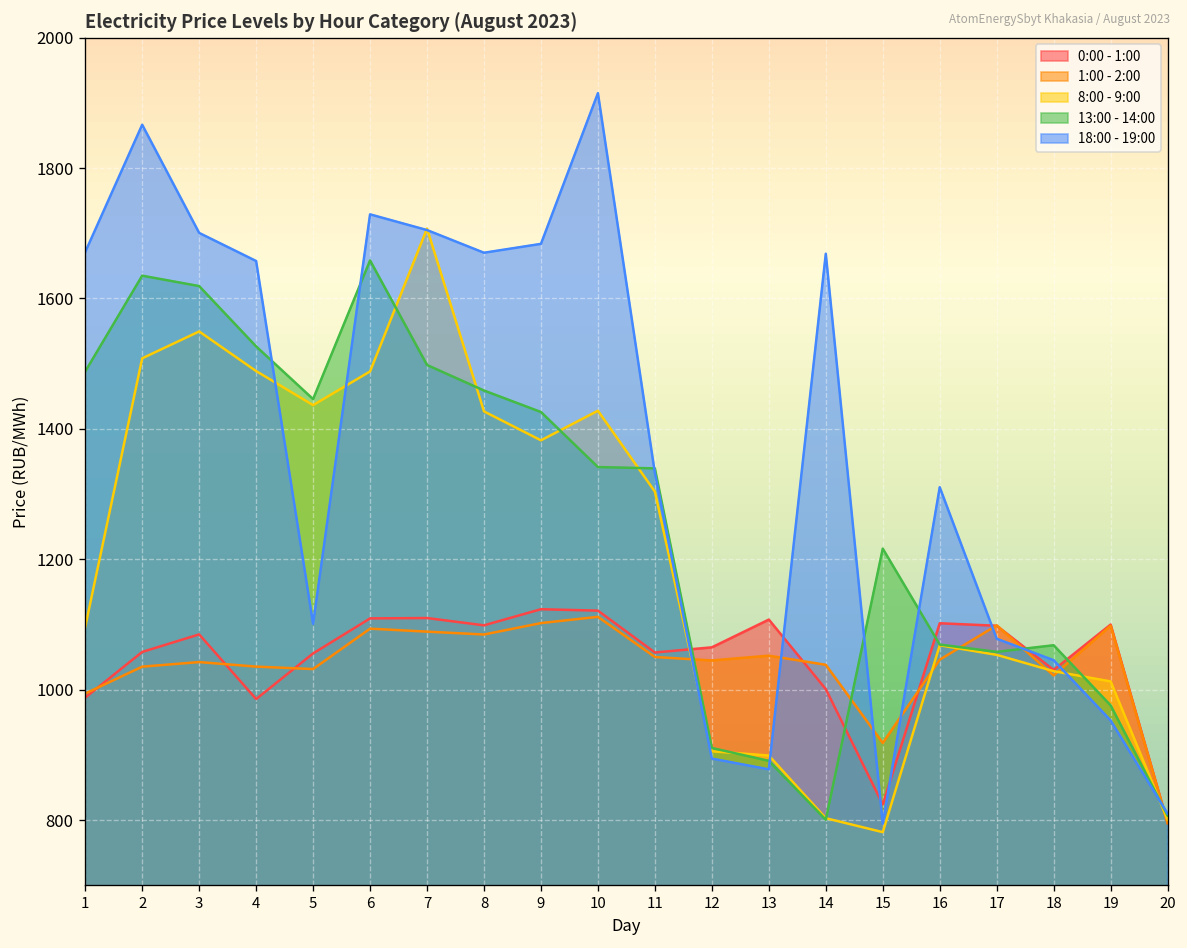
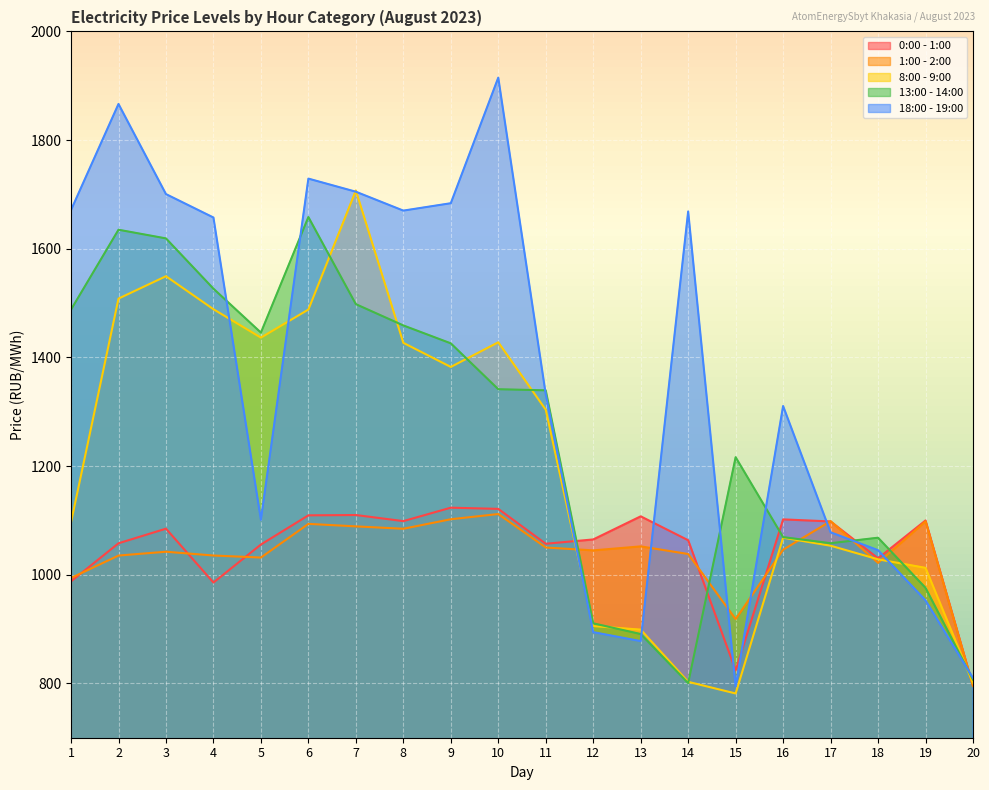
  {
    "0:00 - 1:00": {
      "1": 990,
      "2": 1060,
      "3": 1080,
      "4": 990,
      "5": 1060,
      "6": 1110,
      "7": 1110,
      "8": 1100,
      "9": 1120,
      "10": 1120,
      "11": 1060,
      "12": 1060,
      "13": 1110,
-     "14": 1000,
+     "14": 1060,
      "15": 820,
      "16": 1100
    },
    "13:00 - 14:00": {
      "1": 1490,
      "2": 1630,
      "3": 1620,
      "4": 1530,
      "5": 1450,
      "6": 1660,
      "7": 1500,
      "8": 1460,
      "9": 1430,
      "10": 1340,
      "11": 1340,
      "12": 910,
      "13": 890,
      "15": 1220,
      "18": 1070,
      "19": 980
    },
    "18:00 - 19:00": {
      "1": 1670,
      "2": 1870,
      "3": 1700,
      "4": 1660,
      "5": 1100,
      "6": 1730,
      "8": 1670,
      "9": 1680,
      "10": 1910,
      "11": 1330,
      "12": 890,
      "13": 880,
      "14": 1670,
      "15": 790,
      "16": 1310,
      "17": 1080,
      "18": 1050,
      "19": 950
    }
  }
